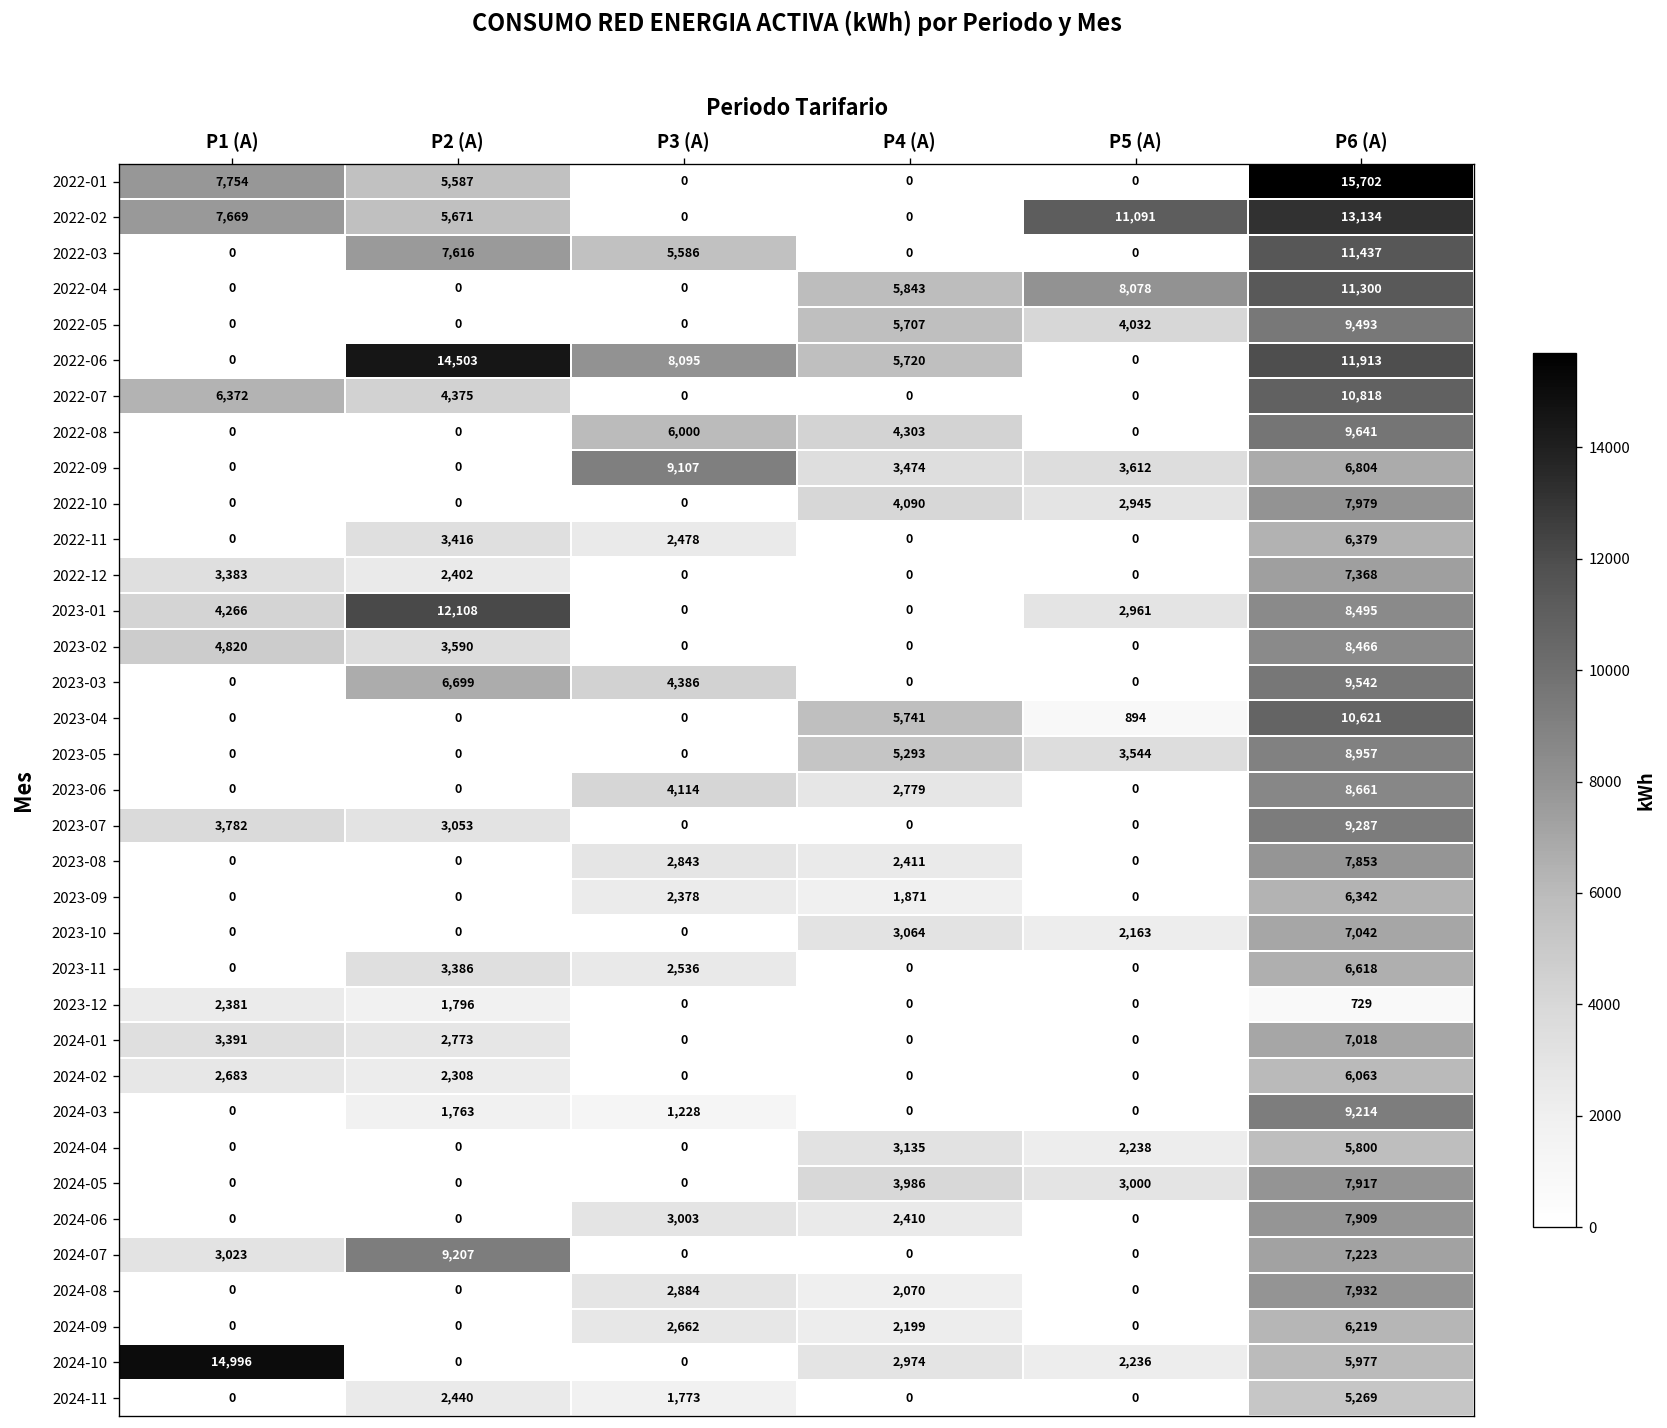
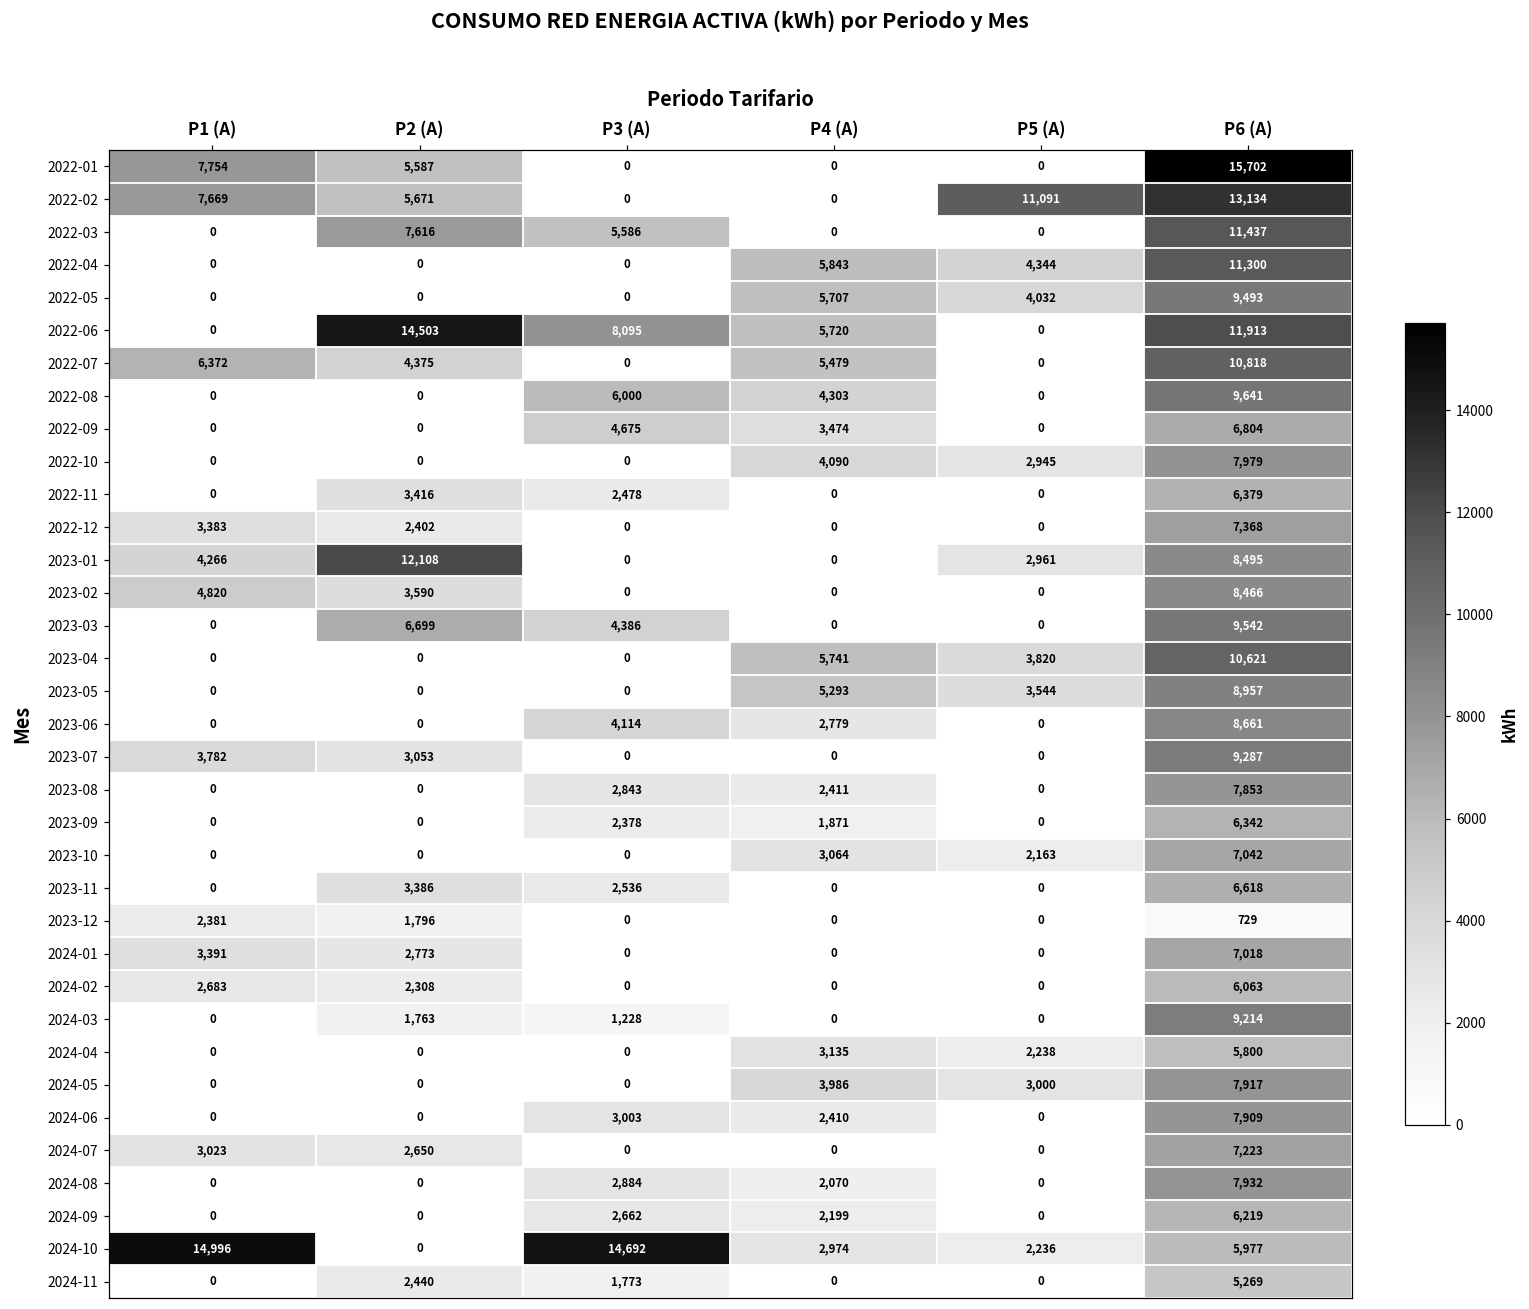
  {
    "2022-04": {
      "P1 (A)": "0",
      "P2 (A)": "0",
      "P3 (A)": "0",
      "P4 (A)": "5,843",
-     "P5 (A)": "8,078",
+     "P5 (A)": "4,344",
      "P6 (A)": "11,300"
    },
    "2022-07": {
      "P1 (A)": "6,372",
      "P2 (A)": "4,375",
      "P3 (A)": "0",
-     "P4 (A)": "0",
+     "P4 (A)": "5,479",
      "P5 (A)": "0",
      "P6 (A)": "10,818"
    },
    "2022-09": {
      "P1 (A)": "0",
      "P2 (A)": "0",
-     "P3 (A)": "9,107",
+     "P3 (A)": "4,675",
      "P4 (A)": "3,474",
-     "P5 (A)": "3,612",
+     "P5 (A)": "0",
      "P6 (A)": "6,804"
    },
    "2023-04": {
      "P1 (A)": "0",
      "P2 (A)": "0",
      "P3 (A)": "0",
      "P4 (A)": "5,741",
-     "P5 (A)": "894",
+     "P5 (A)": "3,820",
      "P6 (A)": "10,621"
    },
    "2024-07": {
      "P1 (A)": "3,023",
-     "P2 (A)": "9,207",
+     "P2 (A)": "2,650",
      "P3 (A)": "0",
      "P4 (A)": "0",
      "P5 (A)": "0",
      "P6 (A)": "7,223"
    },
    "2024-10": {
      "P1 (A)": "14,996",
      "P2 (A)": "0",
-     "P3 (A)": "0",
+     "P3 (A)": "14,692",
      "P4 (A)": "2,974",
      "P5 (A)": "2,236",
      "P6 (A)": "5,977"
    }
  }
